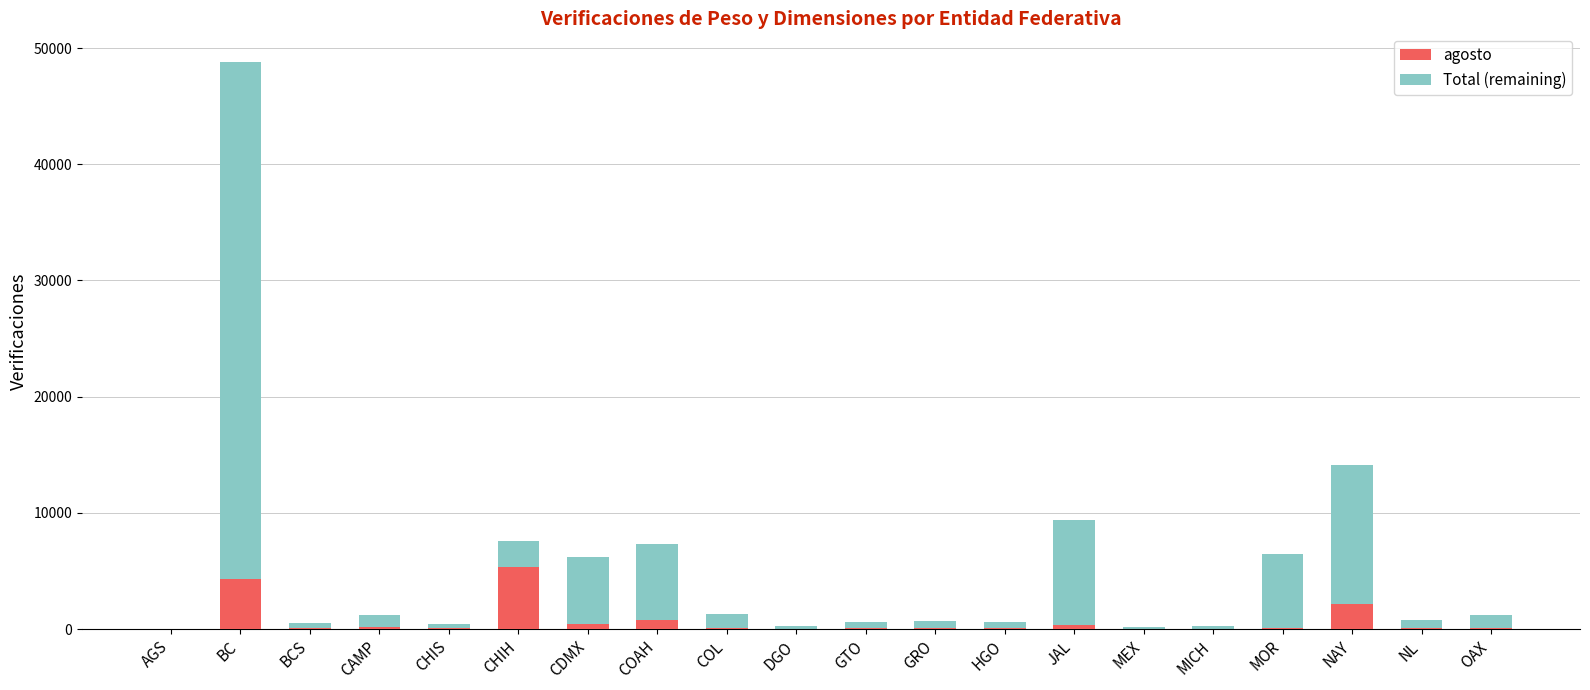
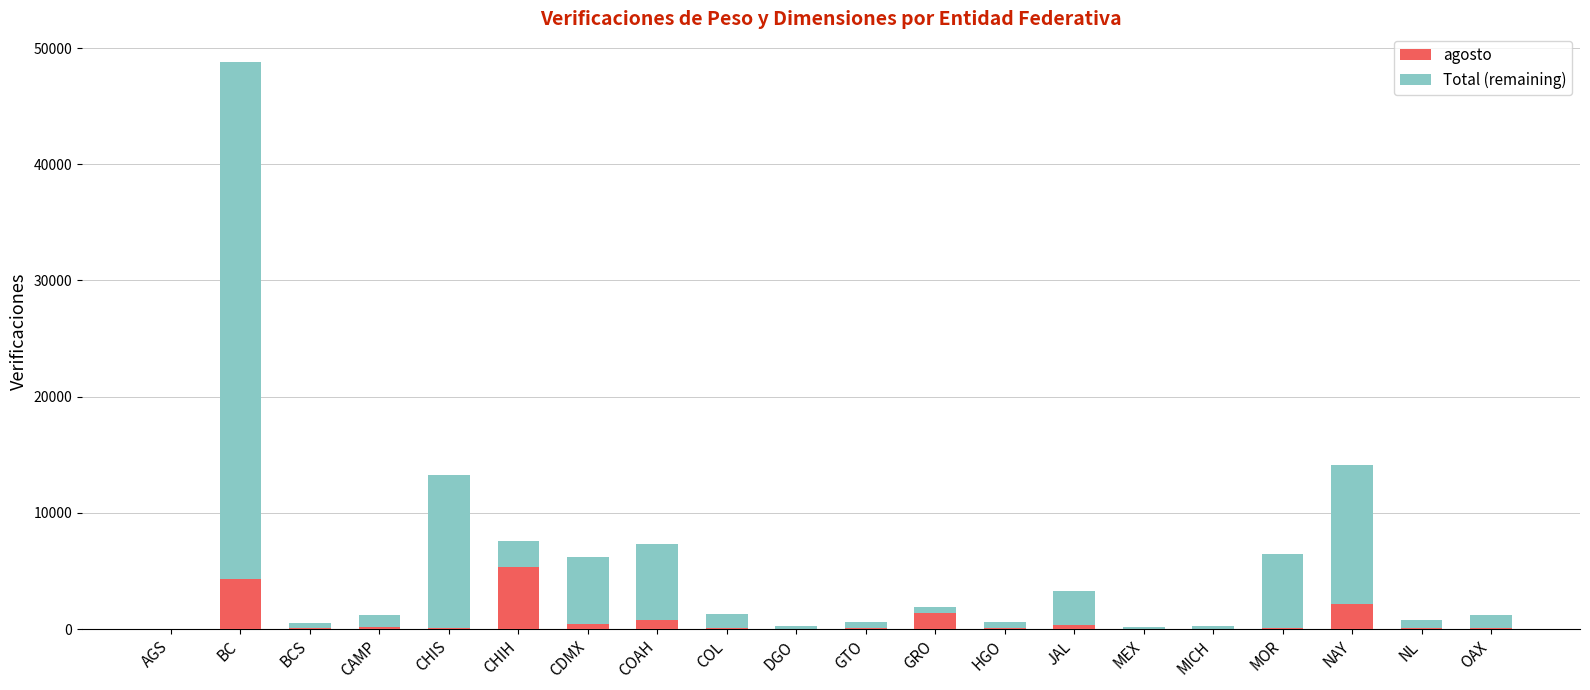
  {
    "agosto": {
      "AGS": 0,
      "BC": 4300,
      "CHIH": 5300,
      "CDMX": 400,
      "COAH": 800,
-     "GRO": 100,
+     "GRO": 1400,
      "JAL": 300,
      "MICH": 0,
      "NAY": 2100
    },
    "Total (remaining)": {
      "AGS": 0,
      "BC": 44500,
      "BCS": 400,
      "CAMP": 1000,
-     "CHIS": 300,
+     "CHIS": 13200,
      "CHIH": 2200,
      "CDMX": 5800,
      "COAH": 6500,
      "COL": 1100,
      "DGO": 200,
      "GTO": 500,
      "GRO": 500,
      "HGO": 500,
-     "JAL": 9100,
+     "JAL": 3000,
      "MICH": 300,
      "MOR": 6400,
      "NAY": 12000,
      "NL": 700,
      "OAX": 1100
    }
  }
